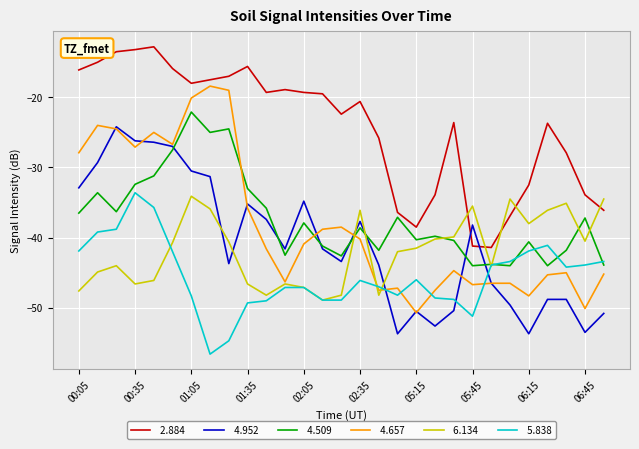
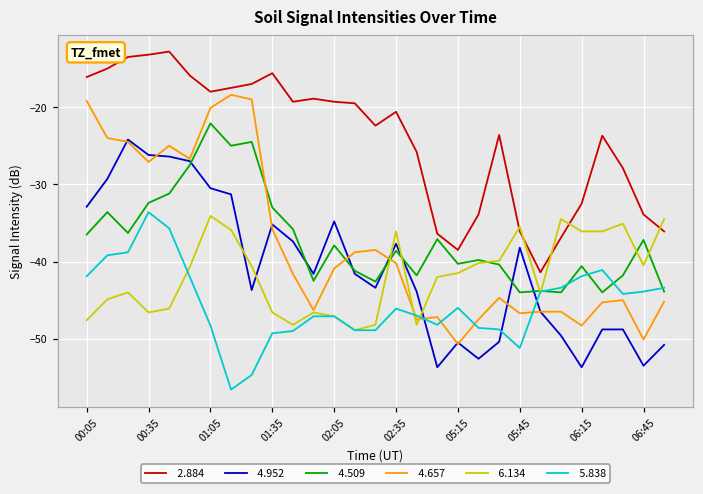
  {
    "2.884": {
      "00:05": -16,
      "00:35": -13,
      "01:05": -18,
      "01:35": -16,
      "02:05": -19,
      "02:35": -21,
      "05:15": -39,
-     "05:45": -41,
+     "05:45": -36,
      "06:15": -33,
      "06:45": -34
    },
    "4.952": {
      "00:05": -33,
      "00:35": -26,
      "01:05": -31,
      "01:35": -35,
      "02:05": -35,
      "02:35": -38,
      "05:45": -38,
      "06:15": -54,
      "06:45": -54
    },
    "4.509": {
      "00:05": -37,
      "00:35": -32,
      "01:05": -22,
      "01:35": -33,
      "02:05": -38,
      "02:35": -39,
      "05:15": -40,
      "05:45": -44,
      "06:15": -41,
      "06:45": -37
    },
    "4.657": {
-     "00:05": -28,
+     "00:05": -19,
      "00:35": -27,
      "01:05": -20,
      "01:35": -36,
      "02:05": -41,
      "02:35": -40,
      "05:45": -47,
      "06:15": -48,
      "06:45": -50
    },
    "6.134": {
      "00:05": -48,
      "00:35": -47,
      "01:05": -34,
      "01:35": -47,
      "02:35": -36,
      "05:15": -42,
      "05:45": -36,
-     "06:15": -38,
+     "06:15": -36,
      "06:45": -41
    },
    "5.838": {
      "00:05": -42,
      "00:35": -34,
      "01:05": -48,
      "01:35": -49,
      "02:35": -46,
      "05:15": -46,
      "05:45": -51,
      "06:15": -42,
      "06:45": -44
    }
  }
